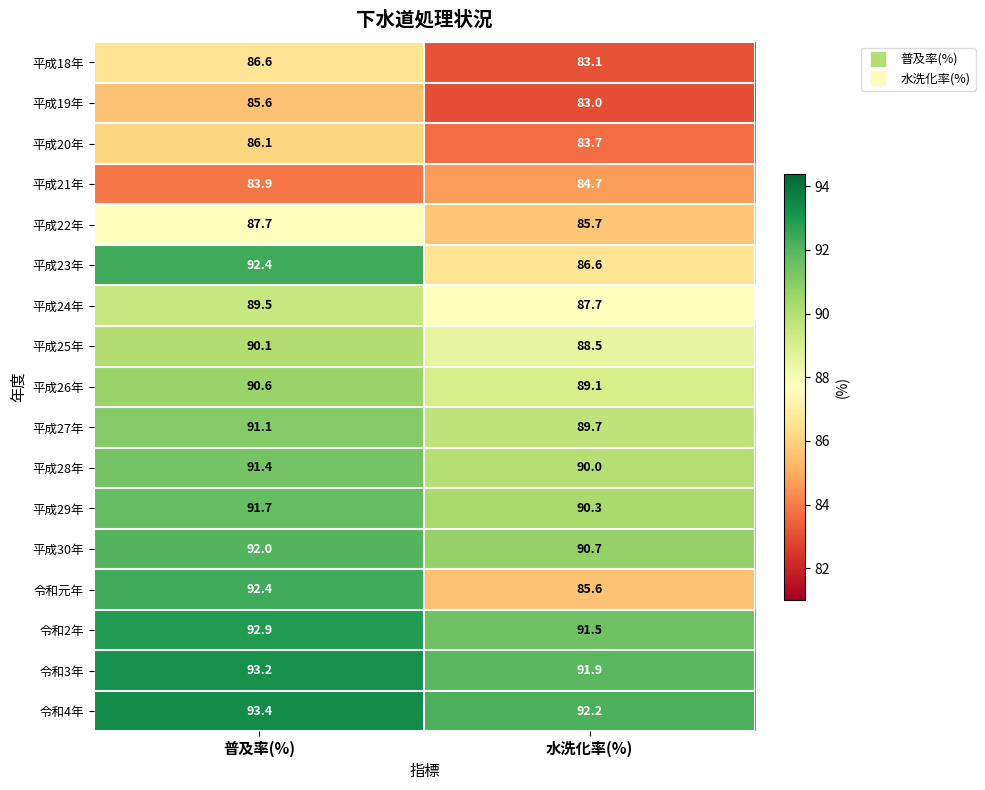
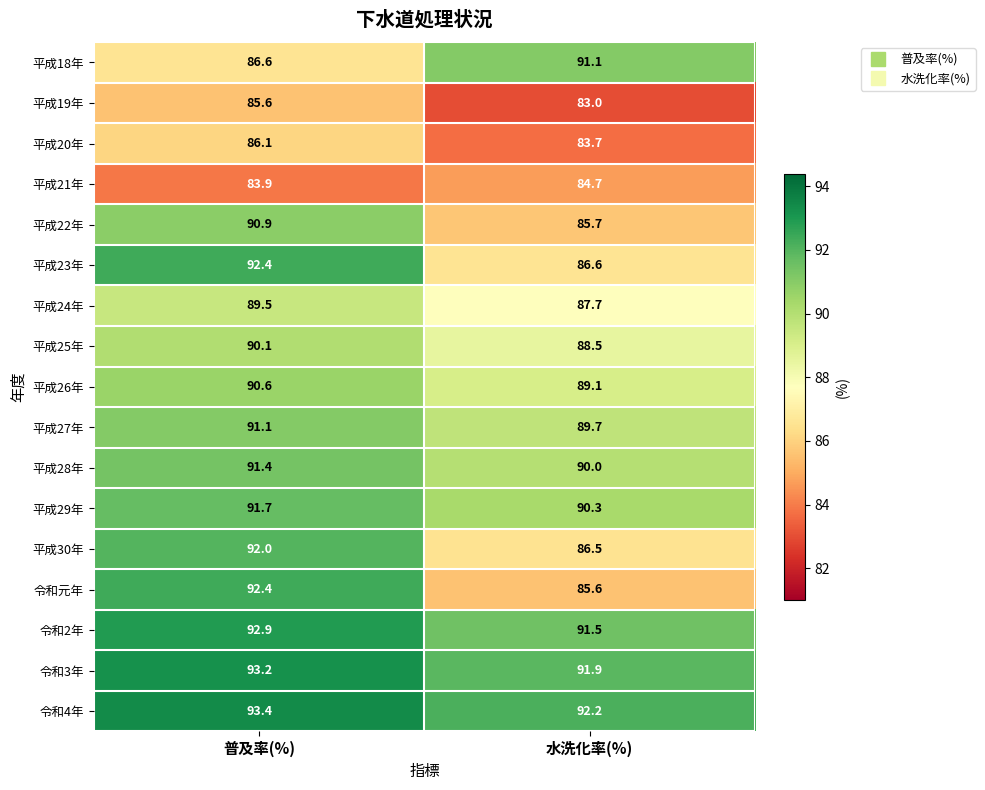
  {
    "平成18年": {
      "普及率(%)": 86.6,
-     "水洗化率(%)": 83.1
+     "水洗化率(%)": 91.1
    },
    "平成19年": {
      "普及率(%)": 85.6,
      "水洗化率(%)": 83.0
    },
    "平成20年": {
      "普及率(%)": 86.1,
      "水洗化率(%)": 83.7
    },
    "平成21年": {
      "普及率(%)": 83.9,
      "水洗化率(%)": 84.7
    },
    "平成22年": {
-     "普及率(%)": 87.7,
+     "普及率(%)": 90.9,
      "水洗化率(%)": 85.7
    },
    "平成23年": {
      "普及率(%)": 92.4,
      "水洗化率(%)": 86.6
    },
    "平成24年": {
      "普及率(%)": 89.5,
      "水洗化率(%)": 87.7
    },
    "平成25年": {
      "普及率(%)": 90.1,
      "水洗化率(%)": 88.5
    },
    "平成26年": {
      "普及率(%)": 90.6,
      "水洗化率(%)": 89.1
    },
    "平成27年": {
      "普及率(%)": 91.1,
      "水洗化率(%)": 89.7
    },
    "平成28年": {
      "普及率(%)": 91.4,
      "水洗化率(%)": 90.0
    },
    "平成29年": {
      "普及率(%)": 91.7,
      "水洗化率(%)": 90.3
    },
    "平成30年": {
      "普及率(%)": 92.0,
-     "水洗化率(%)": 90.7
+     "水洗化率(%)": 86.5
    },
    "令和元年": {
      "普及率(%)": 92.4,
      "水洗化率(%)": 85.6
    },
    "令和2年": {
      "普及率(%)": 92.9,
      "水洗化率(%)": 91.5
    },
    "令和3年": {
      "普及率(%)": 93.2,
      "水洗化率(%)": 91.9
    },
    "令和4年": {
      "普及率(%)": 93.4,
      "水洗化率(%)": 92.2
    }
  }
